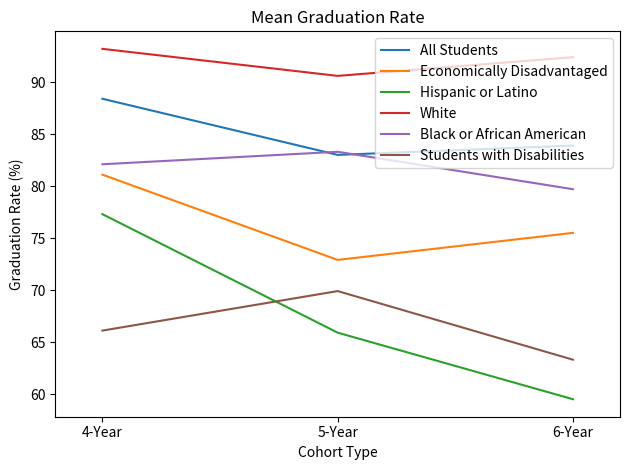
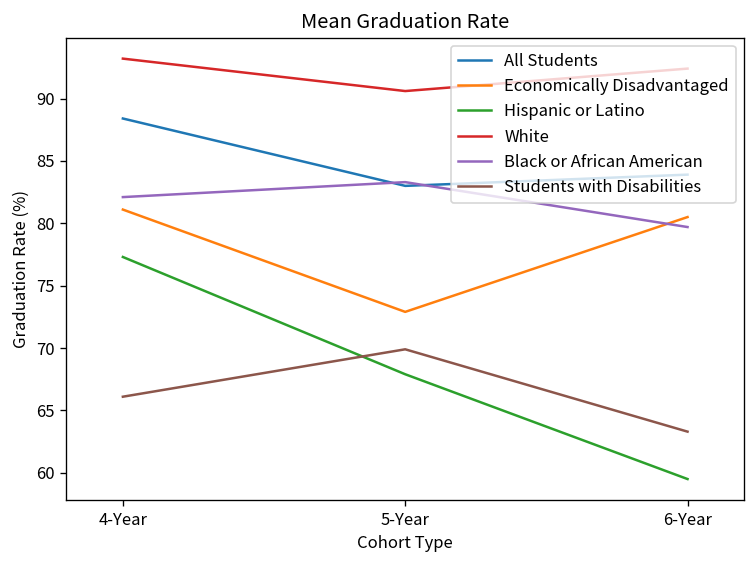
  {
    "All Students": {
      "4-Year": 88.4,
      "5-Year": 83.0
    },
    "Economically Disadvantaged": {
      "4-Year": 81.1,
      "5-Year": 72.9,
-     "6-Year": 75.5
+     "6-Year": 80.5
    },
    "Hispanic or Latino": {
      "4-Year": 77.3,
-     "5-Year": 65.9,
+     "5-Year": 67.9,
      "6-Year": 59.5
    },
    "White": {
      "4-Year": 93.2,
      "5-Year": 90.6
    },
    "Black or African American": {
      "4-Year": 82.1,
      "5-Year": 83.3,
      "6-Year": 79.7
    },
    "Students with Disabilities": {
      "4-Year": 66.1,
      "5-Year": 69.9,
      "6-Year": 63.3
    }
  }
